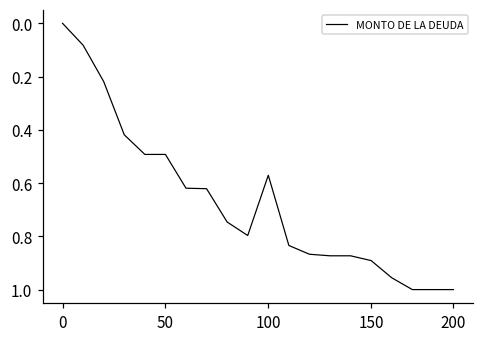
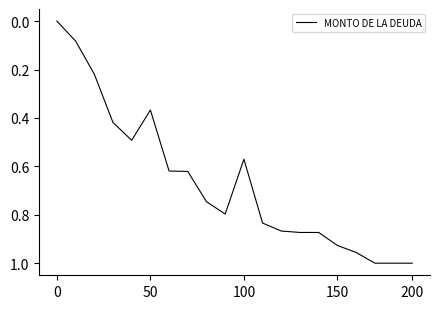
  {
    "0": 0.00,
-   "50": 0.49,
+   "50": 0.37,
    "100": 0.57,
-   "150": 0.89,
+   "150": 0.93,
    "200": 1.00
  }
